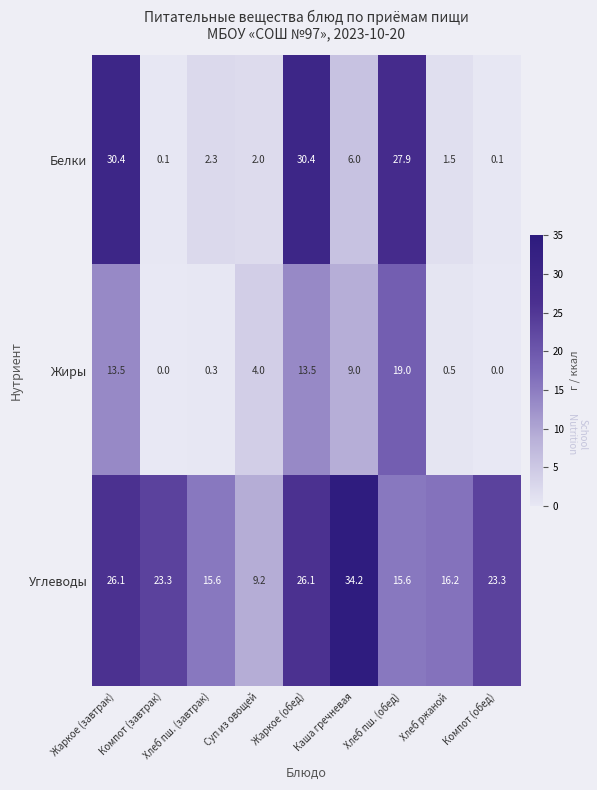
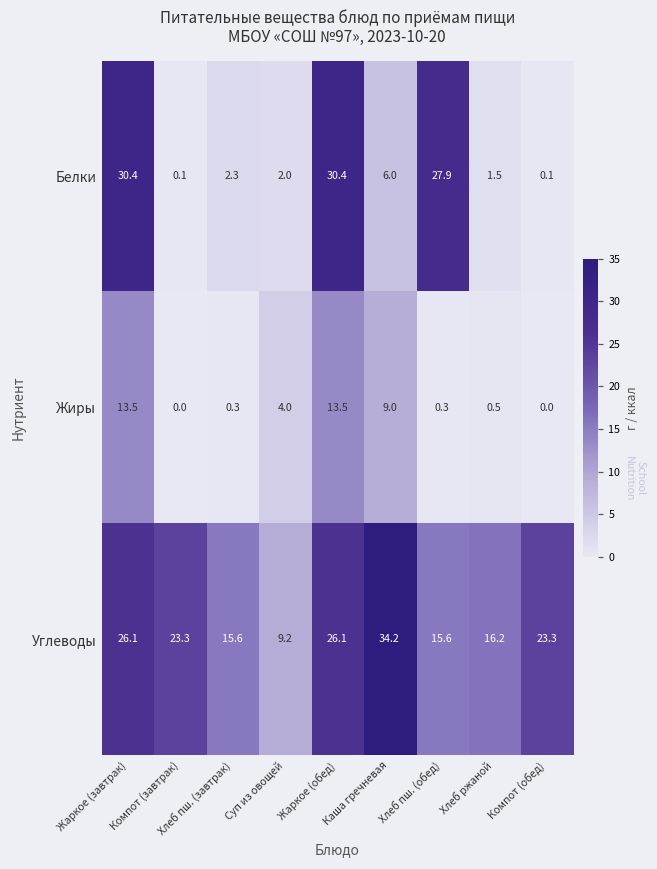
  {
    "Белки": {
      "Жаркое (завтрак)": 30.4,
      "Компот (завтрак)": 0.1,
      "Хлеб пш. (завтрак)": 2.3,
      "Суп из овощей": 2.0,
      "Жаркое (обед)": 30.4,
      "Каша гречневая": 6.0,
      "Хлеб пш. (обед)": 27.9,
      "Хлеб ржаной": 1.5,
      "Компот (обед)": 0.1
    },
    "Жиры": {
      "Жаркое (завтрак)": 13.5,
      "Компот (завтрак)": 0.0,
      "Хлеб пш. (завтрак)": 0.3,
      "Суп из овощей": 4.0,
      "Жаркое (обед)": 13.5,
      "Каша гречневая": 9.0,
-     "Хлеб пш. (обед)": 19.0,
+     "Хлеб пш. (обед)": 0.3,
      "Хлеб ржаной": 0.5,
      "Компот (обед)": 0.0
    },
    "Углеводы": {
      "Жаркое (завтрак)": 26.1,
      "Компот (завтрак)": 23.3,
      "Хлеб пш. (завтрак)": 15.6,
      "Суп из овощей": 9.2,
      "Жаркое (обед)": 26.1,
      "Каша гречневая": 34.2,
      "Хлеб пш. (обед)": 15.6,
      "Хлеб ржаной": 16.2,
      "Компот (обед)": 23.3
    }
  }
